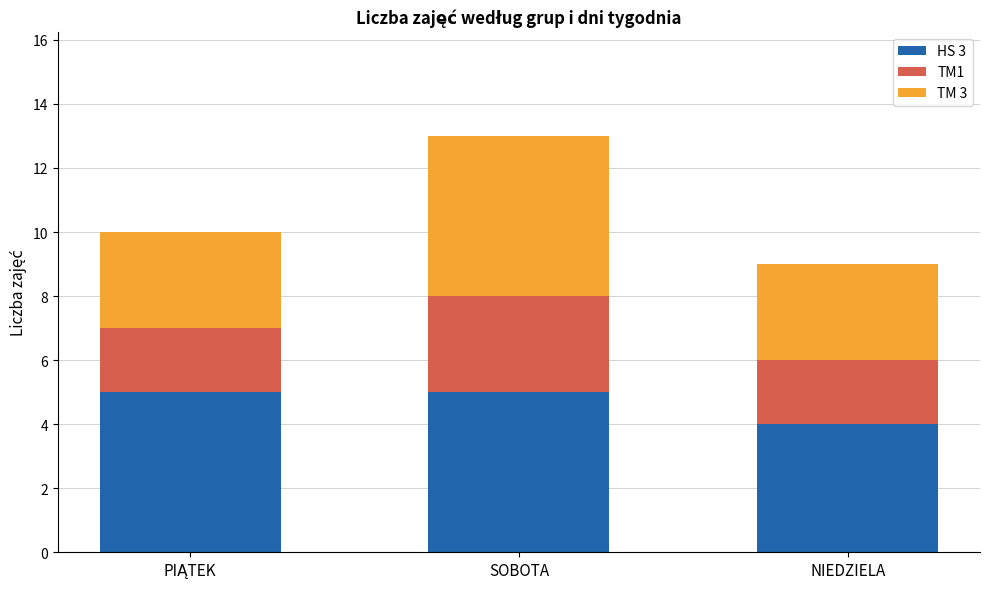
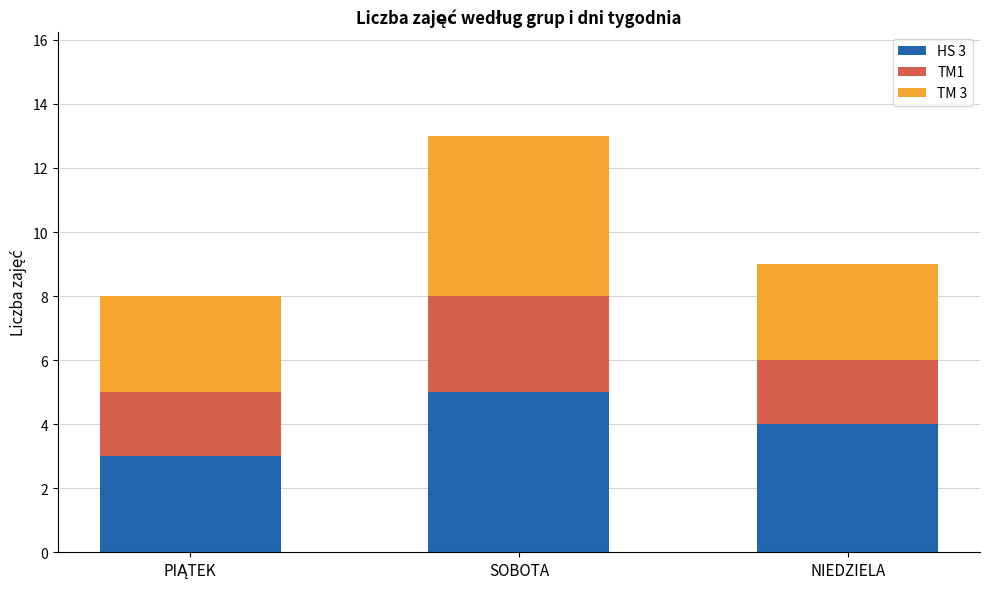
  {
    "HS 3": {
-     "PIĄTEK": 5,
+     "PIĄTEK": 3,
      "SOBOTA": 5,
      "NIEDZIELA": 4
    },
    "TM1": {
      "PIĄTEK": 2,
      "SOBOTA": 3,
      "NIEDZIELA": 2
    },
    "TM 3": {
      "PIĄTEK": 3,
      "SOBOTA": 5,
      "NIEDZIELA": 3
    }
  }
